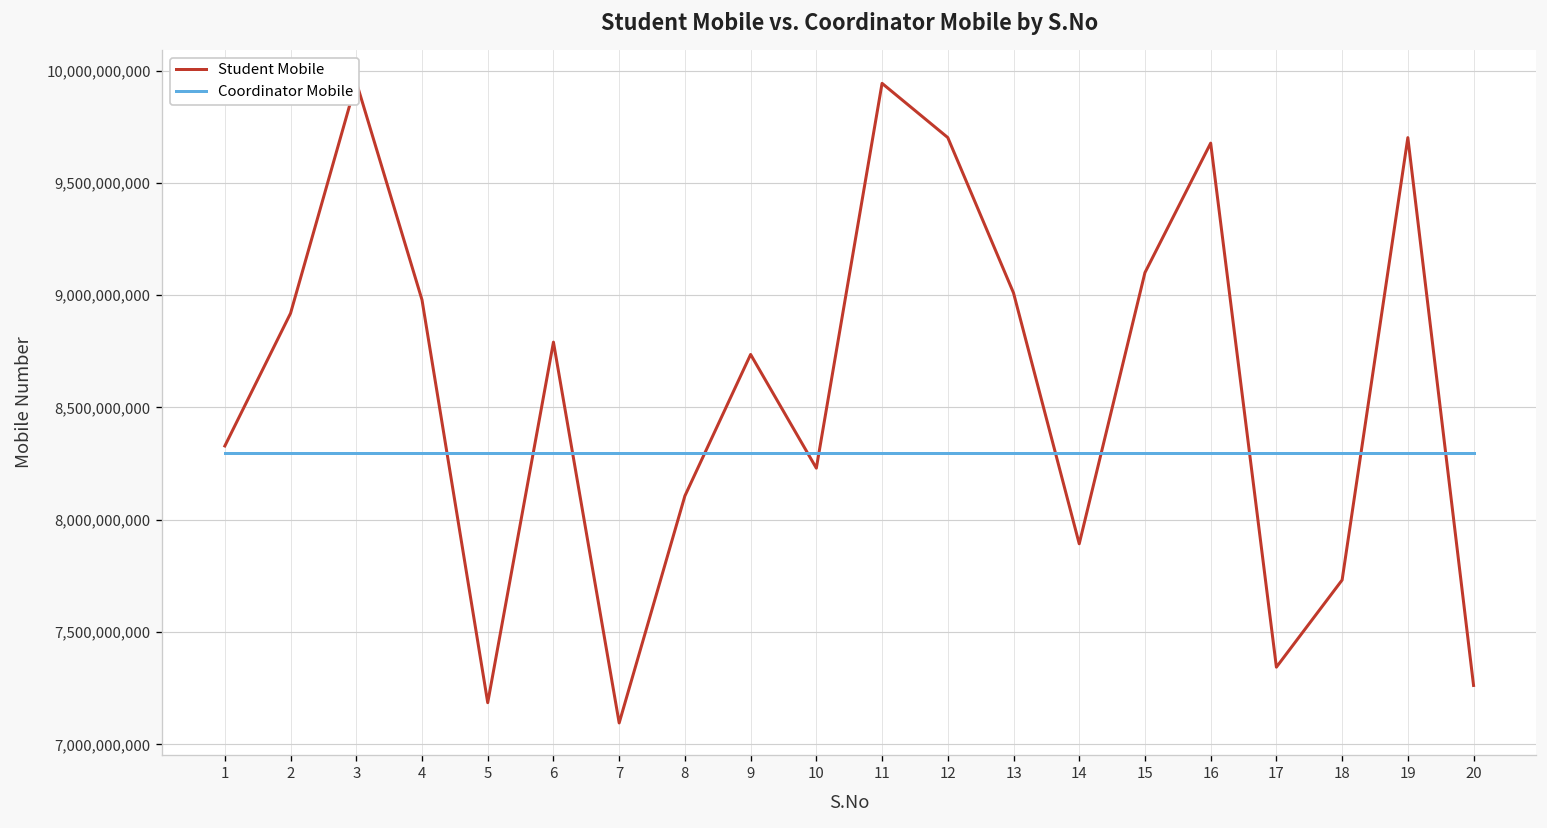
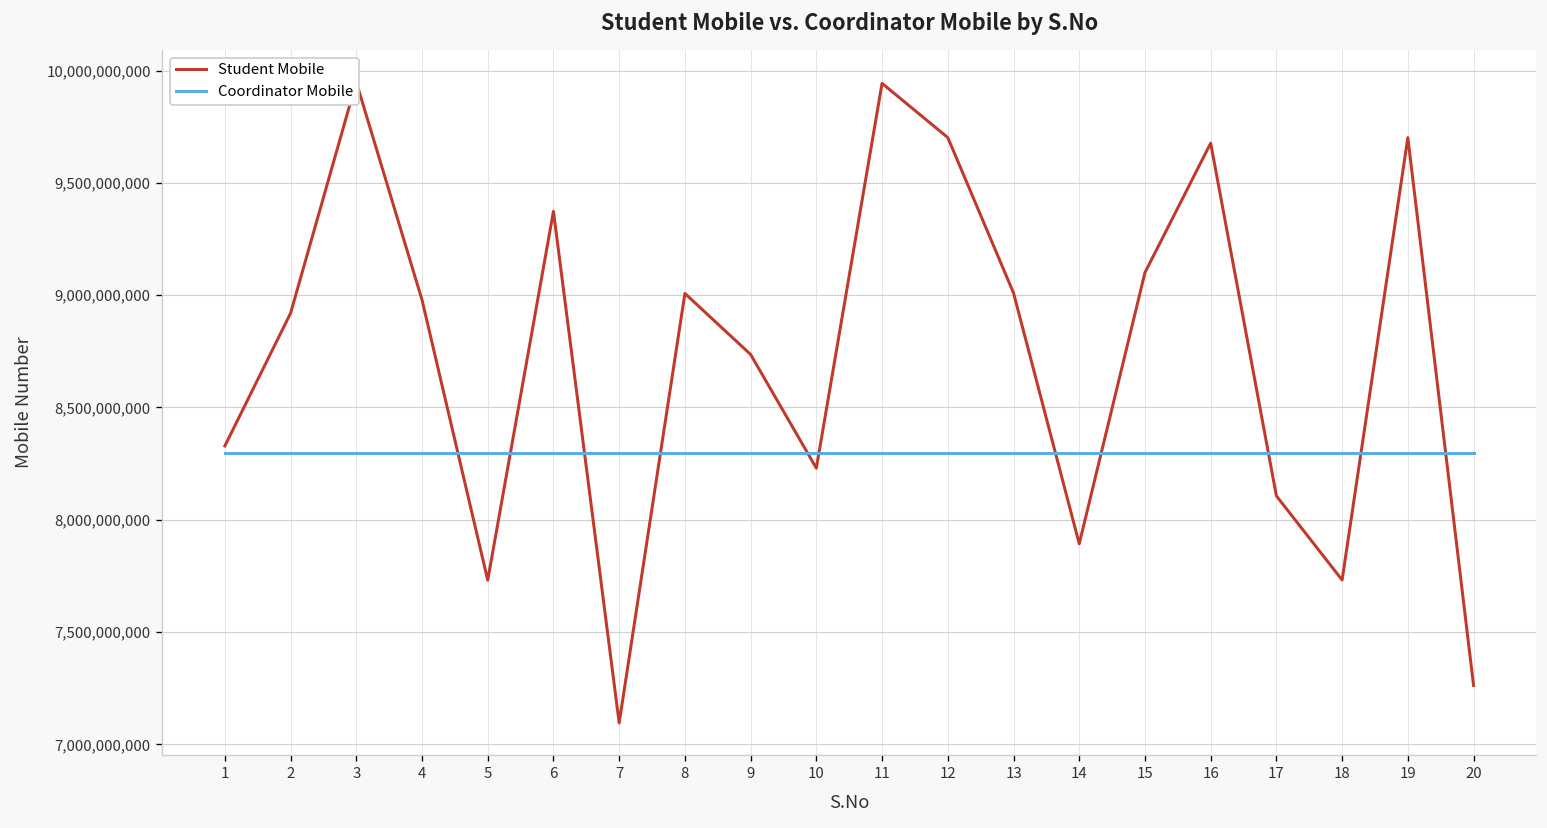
  {
    "Student Mobile": {
      "1": "8,330,000,000",
      "2": "8,920,000,000",
      "4": "8,980,000,000",
-     "5": "7,190,000,000",
-     "6": "8,790,000,000",
+     "5": "7,730,000,000",
+     "6": "9,370,000,000",
      "7": "7,100,000,000",
-     "8": "8,110,000,000",
+     "8": "9,010,000,000",
      "9": "8,740,000,000",
      "10": "8,230,000,000",
      "11": "9,940,000,000",
      "12": "9,700,000,000",
      "13": "9,010,000,000",
      "14": "7,890,000,000",
      "15": "9,100,000,000",
      "16": "9,680,000,000",
-     "17": "7,340,000,000",
+     "17": "8,110,000,000",
      "18": "7,730,000,000",
      "19": "9,700,000,000",
      "20": "7,260,000,000"
    },
    "Coordinator Mobile": {
      "1": "8,300,000,000",
      "2": "8,300,000,000",
      "3": "8,300,000,000",
      "4": "8,300,000,000",
      "5": "8,300,000,000",
      "6": "8,300,000,000",
      "7": "8,300,000,000",
      "8": "8,300,000,000",
      "9": "8,300,000,000",
      "10": "8,300,000,000",
      "11": "8,300,000,000",
      "12": "8,300,000,000",
      "13": "8,300,000,000",
      "14": "8,300,000,000",
      "15": "8,300,000,000",
      "16": "8,300,000,000",
      "17": "8,300,000,000",
      "18": "8,300,000,000",
      "19": "8,300,000,000",
      "20": "8,300,000,000"
    }
  }
